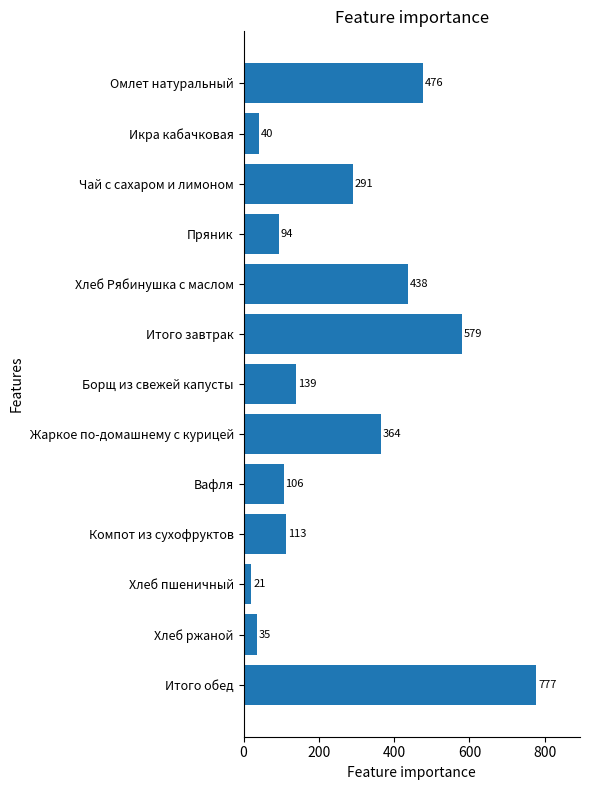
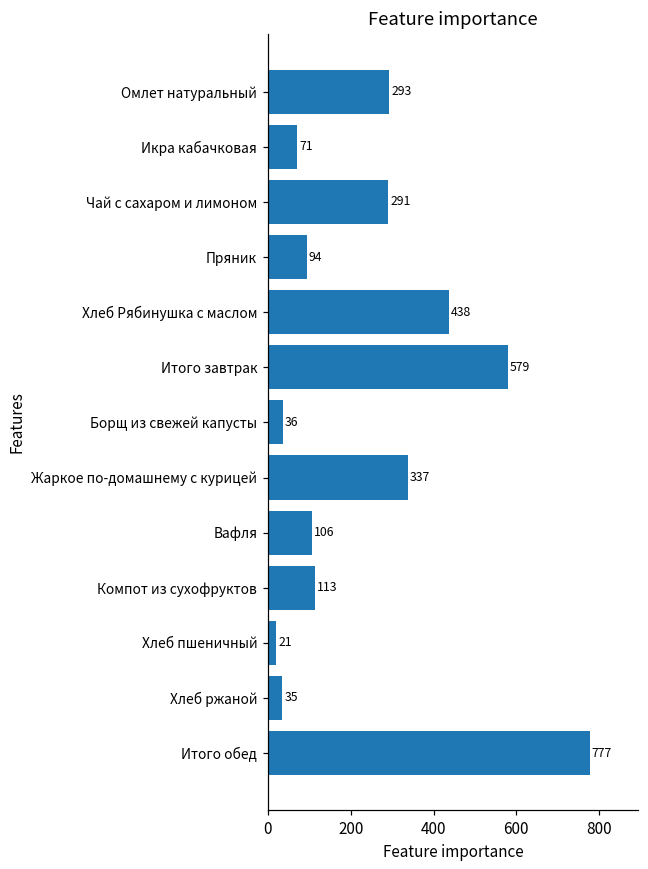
  {
-   "Омлет натуральный": 476,
-   "Икра кабачковая": 40,
+   "Омлет натуральный": 293,
+   "Икра кабачковая": 71,
    "Чай с сахаром и лимоном": 291,
    "Пряник": 94,
    "Хлеб Рябинушка с маслом": 438,
    "Итого завтрак": 579,
-   "Борщ из свежей капусты": 139,
-   "Жаркое по-домашнему с курицей": 364,
+   "Борщ из свежей капусты": 36,
+   "Жаркое по-домашнему с курицей": 337,
    "Вафля": 106,
    "Компот из сухофруктов": 113,
    "Хлеб пшеничный": 21,
    "Хлеб ржаной": 35,
    "Итого обед": 777
  }
